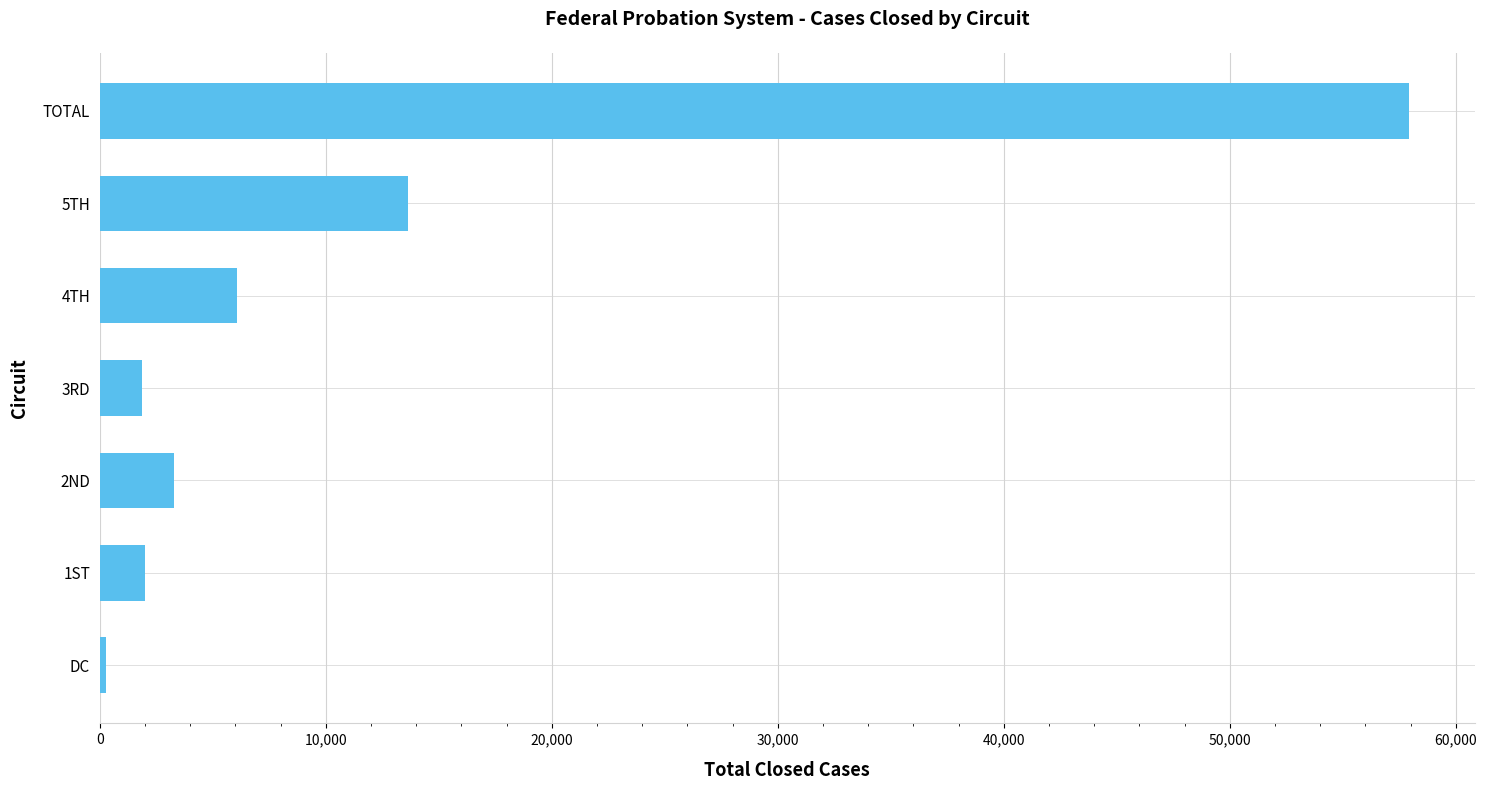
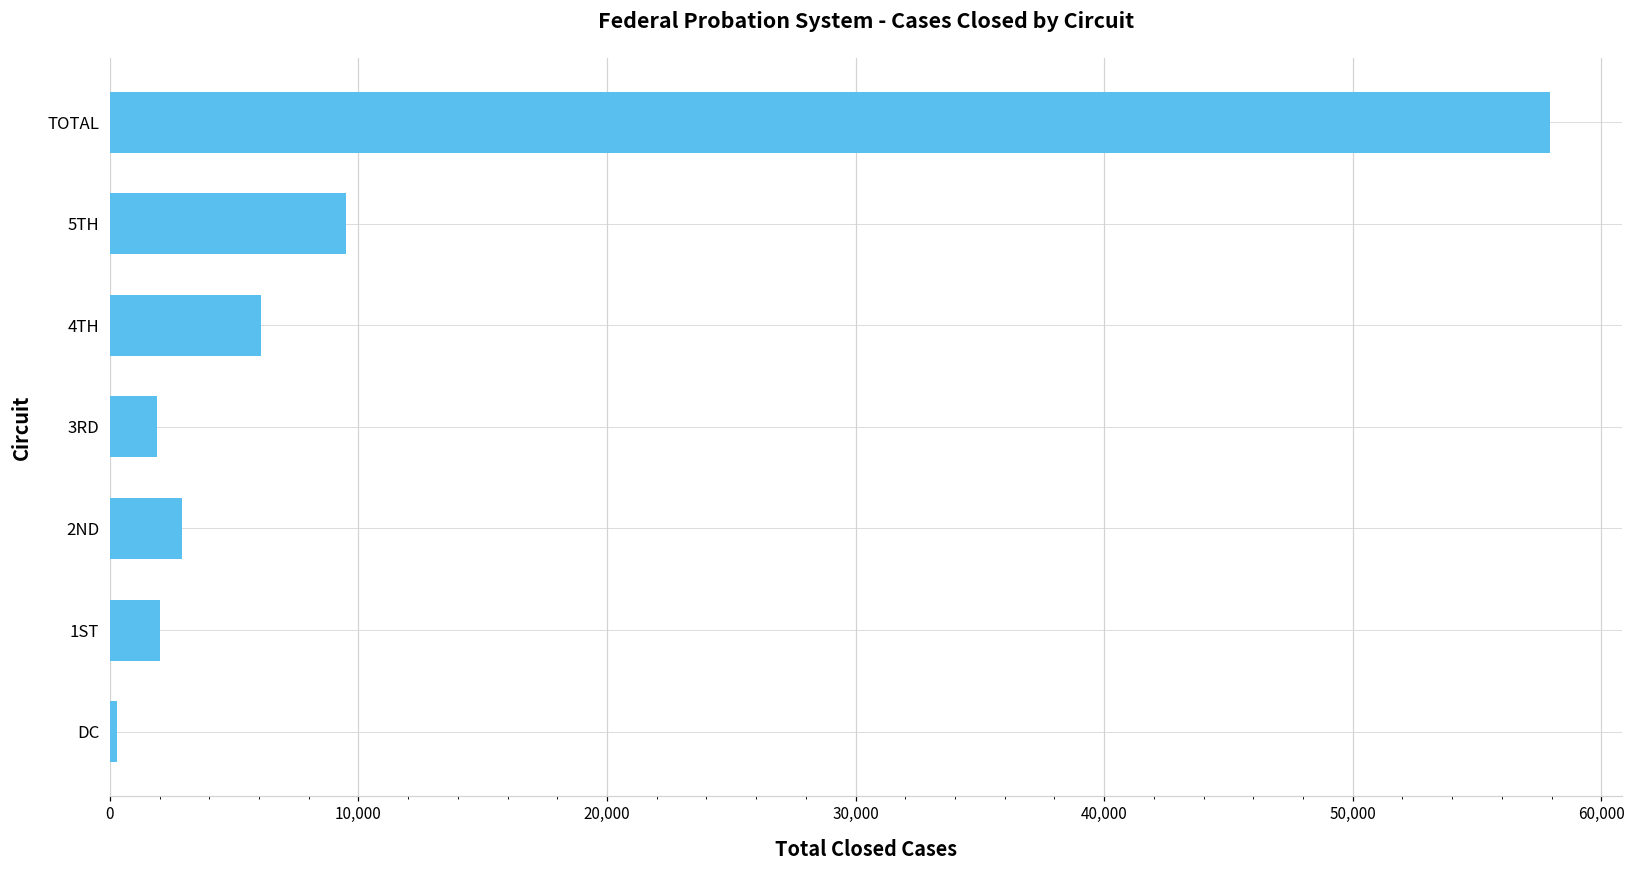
  {
    "TOTAL": "57,900",
-   "5TH": "13,700",
+   "5TH": "9,500",
    "4TH": "6,100",
    "3RD": "1,900",
-   "2ND": "3,300",
+   "2ND": "2,900",
    "1ST": "2,000",
    "DC": "300"
  }
